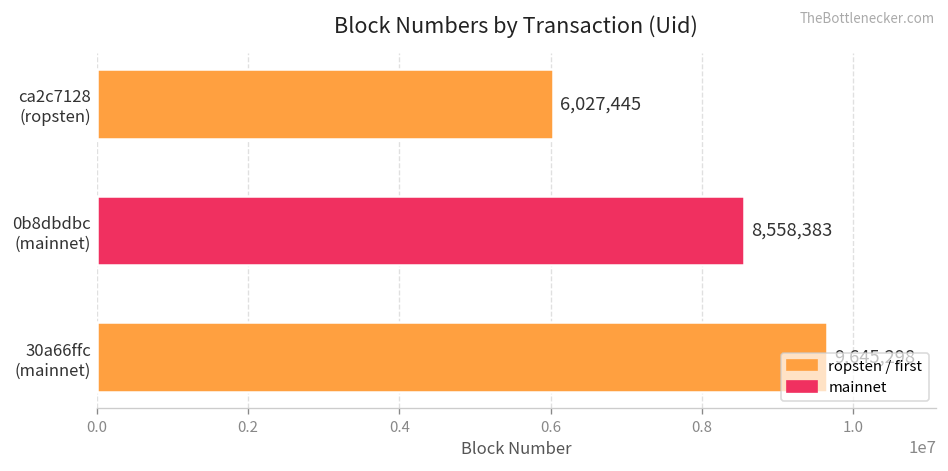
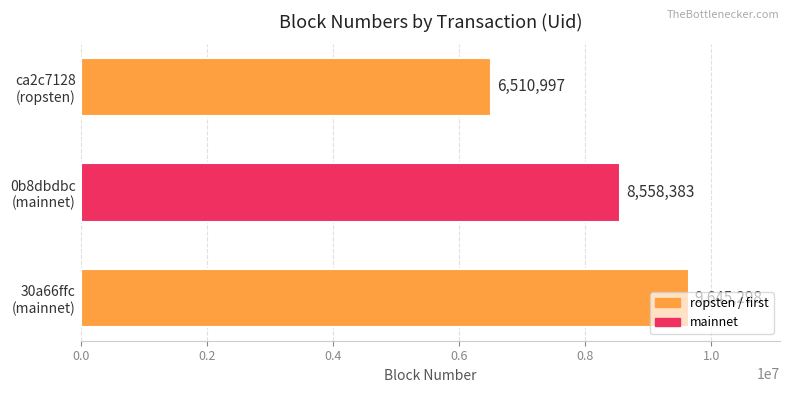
  {
-   "ca2c7128 (ropsten)": "6,027,445",
+   "ca2c7128 (ropsten)": "6,510,997",
    "0b8dbdbc (mainnet)": "8,558,383"
  }
